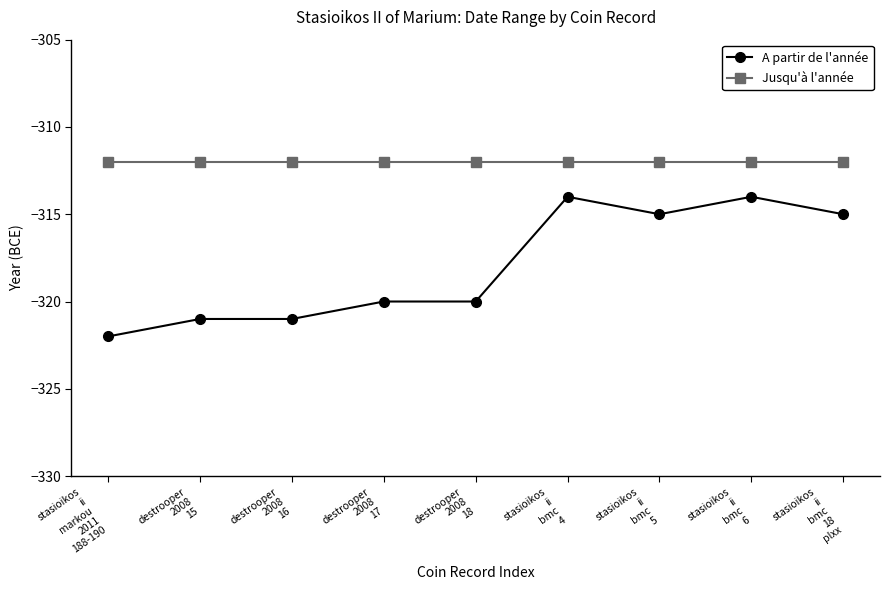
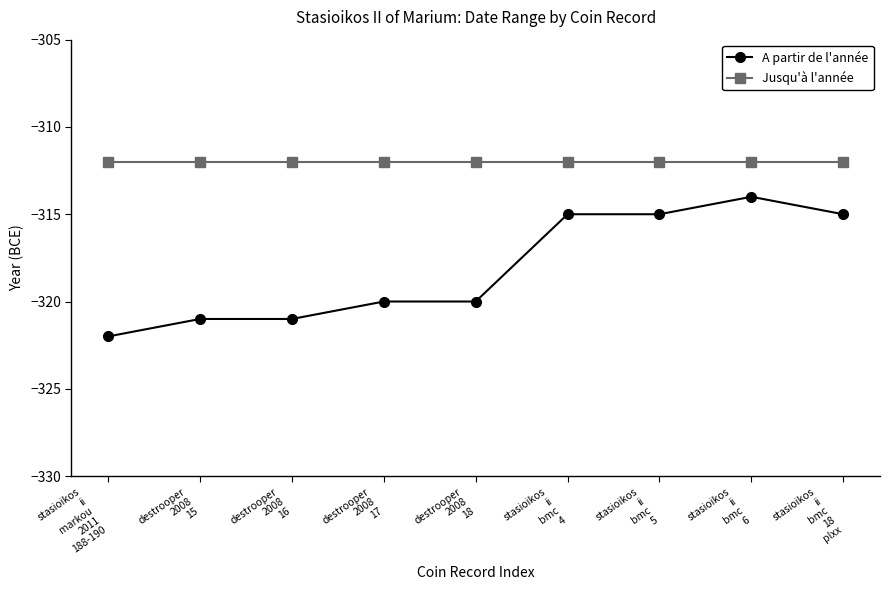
  {
    "A partir de l'année": {
      "stasioikos ii markou 2011 188-190": -322,
      "destrooper 2008 15": -321,
      "destrooper 2008 16": -321,
      "destrooper 2008 17": -320,
      "destrooper 2008 18": -320,
-     "stasioikos ii bmc 4": -314,
+     "stasioikos ii bmc 4": -315,
      "stasioikos ii bmc 5": -315,
      "stasioikos ii bmc 6": -314,
      "stasioikos ii bmc 18 plxx": -315
    },
    "Jusqu'à l'année": {
      "stasioikos ii markou 2011 188-190": -312,
      "destrooper 2008 15": -312,
      "destrooper 2008 16": -312,
      "destrooper 2008 17": -312,
      "destrooper 2008 18": -312,
      "stasioikos ii bmc 4": -312,
      "stasioikos ii bmc 5": -312,
      "stasioikos ii bmc 6": -312,
      "stasioikos ii bmc 18 plxx": -312
    }
  }
